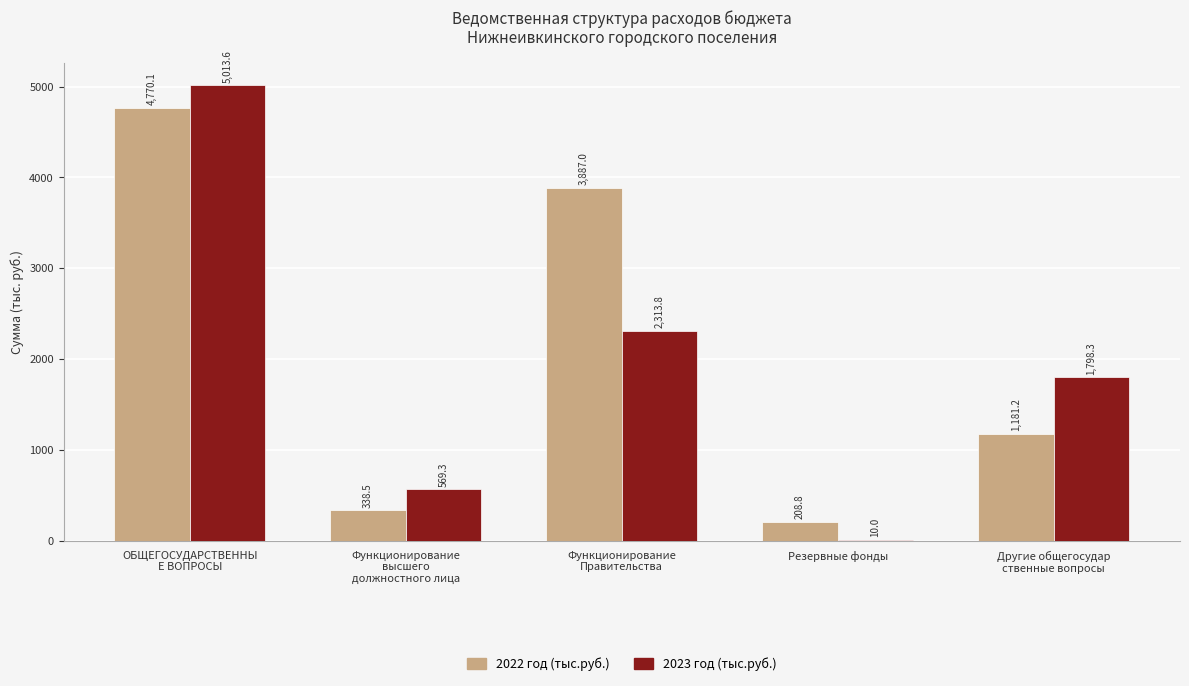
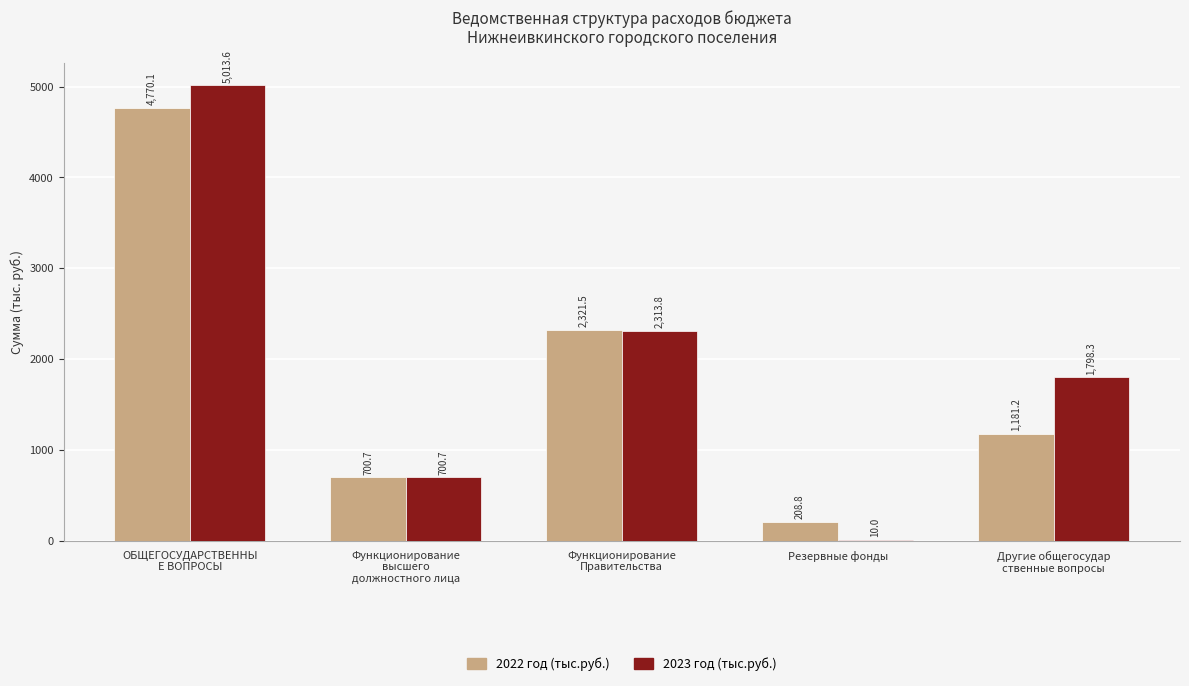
  {
    "2022 год (тыс.руб.)": {
      "ОБЩЕГОСУДАРСТВЕННЫ Е ВОПРОСЫ": "4,770.1",
-     "Функционирование высшего должностного лица": "338.5",
-     "Функционирование Правительства": "3,887.0",
+     "Функционирование высшего должностного лица": "700.7",
+     "Функционирование Правительства": "2,321.5",
      "Резервные фонды": "208.8",
      "Другие общегосудар ственные вопросы": "1,181.2"
    },
    "2023 год (тыс.руб.)": {
      "ОБЩЕГОСУДАРСТВЕННЫ Е ВОПРОСЫ": "5,013.6",
-     "Функционирование высшего должностного лица": "569.3",
+     "Функционирование высшего должностного лица": "700.7",
      "Функционирование Правительства": "2,313.8",
      "Резервные фонды": "10.0",
      "Другие общегосудар ственные вопросы": "1,798.3"
    }
  }
